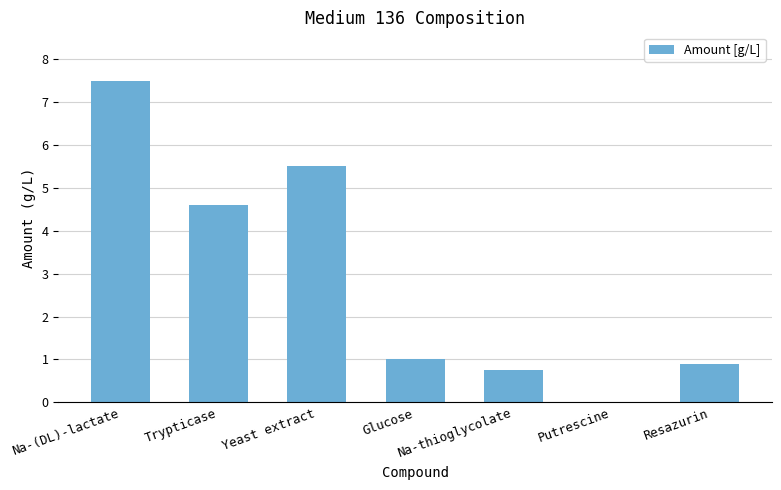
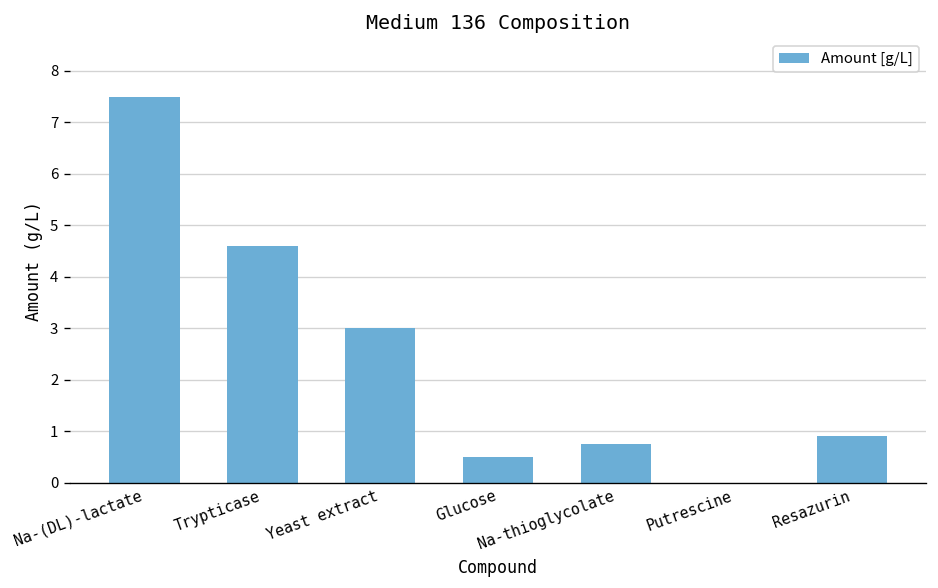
  {
    "Na-(DL)-lactate": 7.5,
    "Trypticase": 4.6,
-   "Yeast extract": 5.5,
-   "Glucose": 1.0,
+   "Yeast extract": 3.0,
+   "Glucose": 0.5,
    "Na-thioglycolate": 0.8,
    "Resazurin": 0.9
  }
